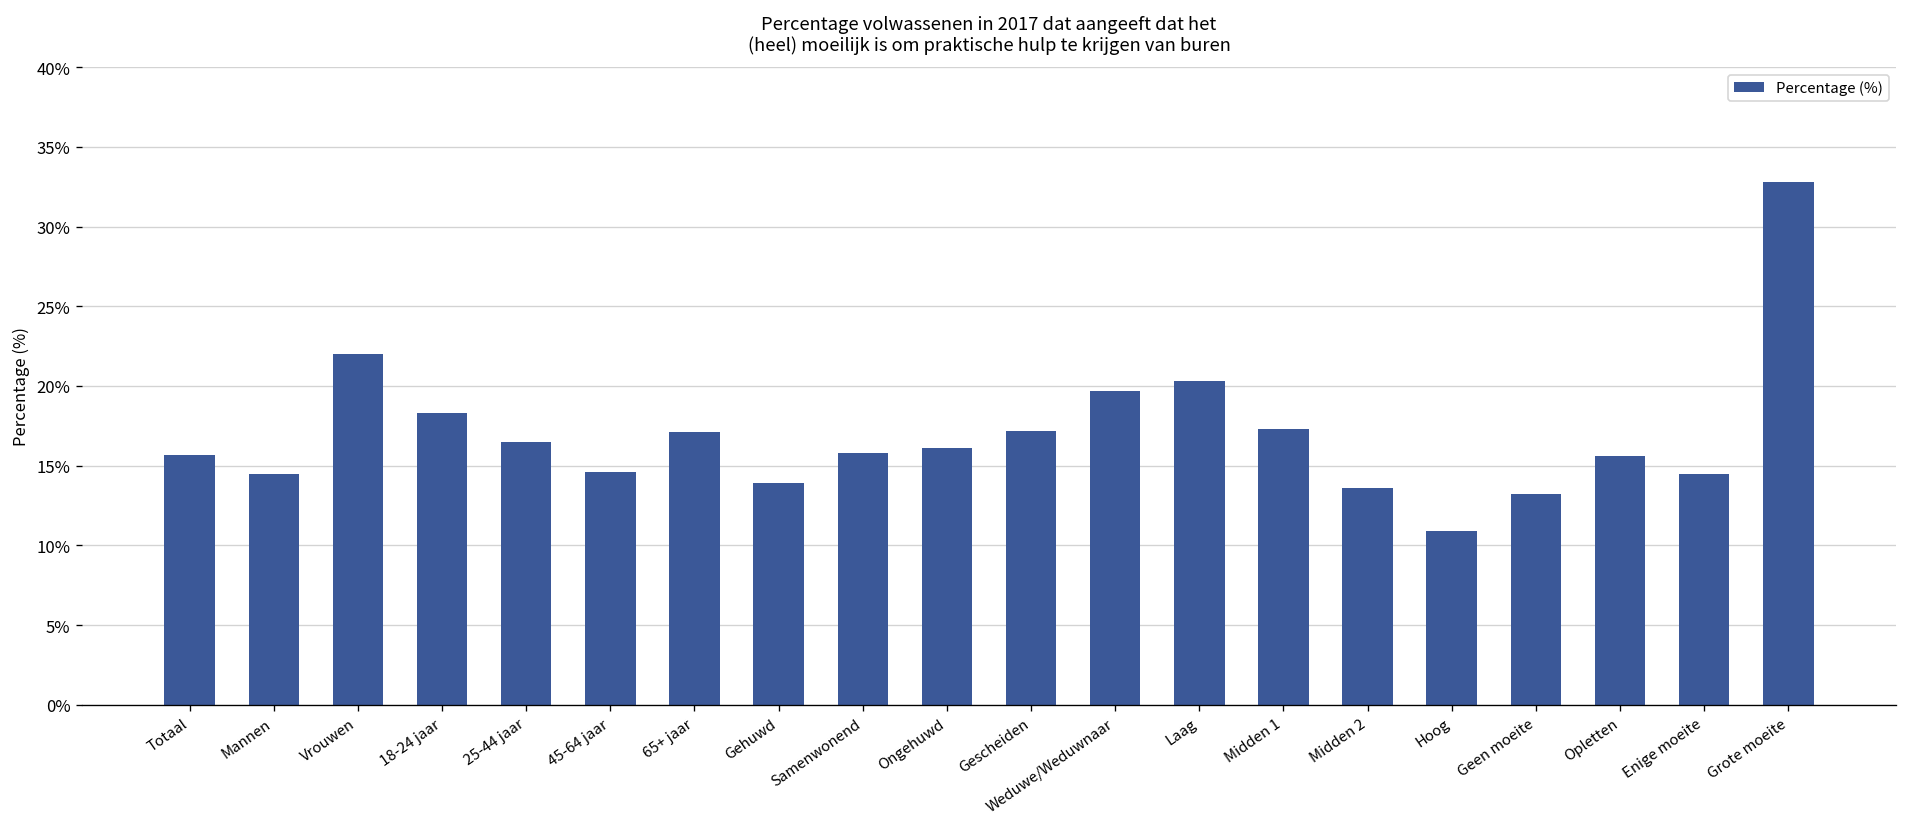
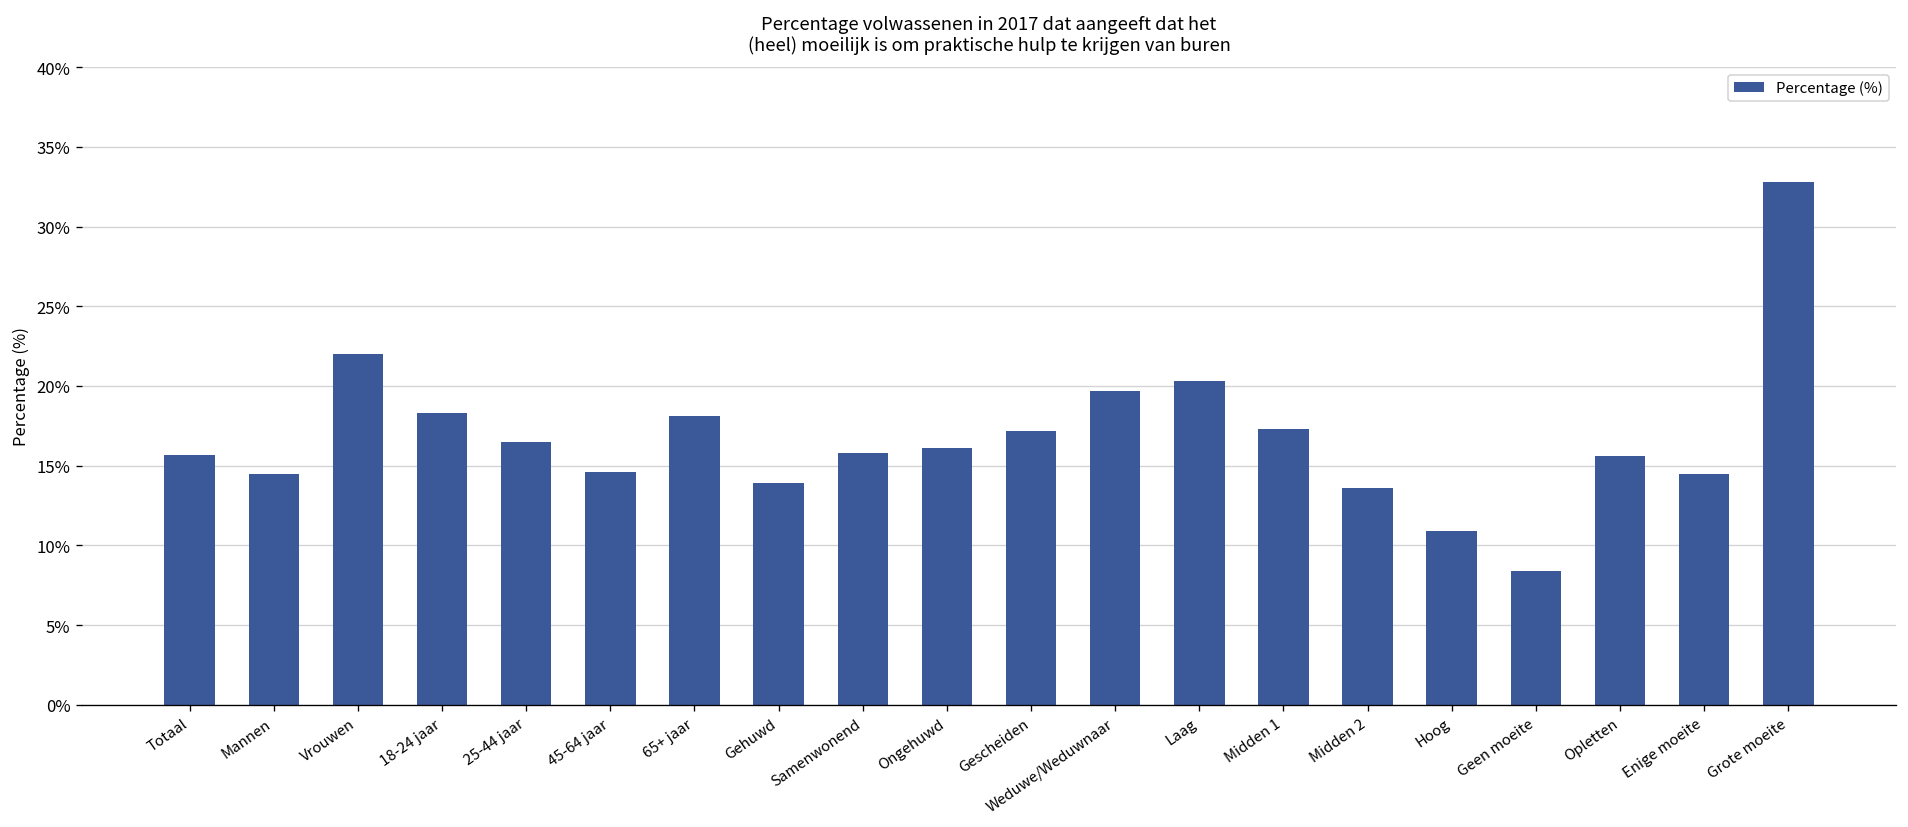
  {
    "Totaal": "15.7%",
    "Mannen": "14.5%",
    "Vrouwen": "22.0%",
    "18-24 jaar": "18.3%",
    "25-44 jaar": "16.5%",
    "45-64 jaar": "14.6%",
-   "65+ jaar": "17.1%",
+   "65+ jaar": "18.1%",
    "Gehuwd": "13.9%",
    "Samenwonend": "15.8%",
    "Ongehuwd": "16.1%",
    "Gescheiden": "17.2%",
    "Weduwe/Weduwnaar": "19.7%",
    "Laag": "20.3%",
    "Midden 1": "17.3%",
    "Midden 2": "13.6%",
    "Hoog": "10.9%",
-   "Geen moeite": "13.2%",
+   "Geen moeite": "8.4%",
    "Opletten": "15.6%",
    "Enige moeite": "14.5%",
    "Grote moeite": "32.8%"
  }
